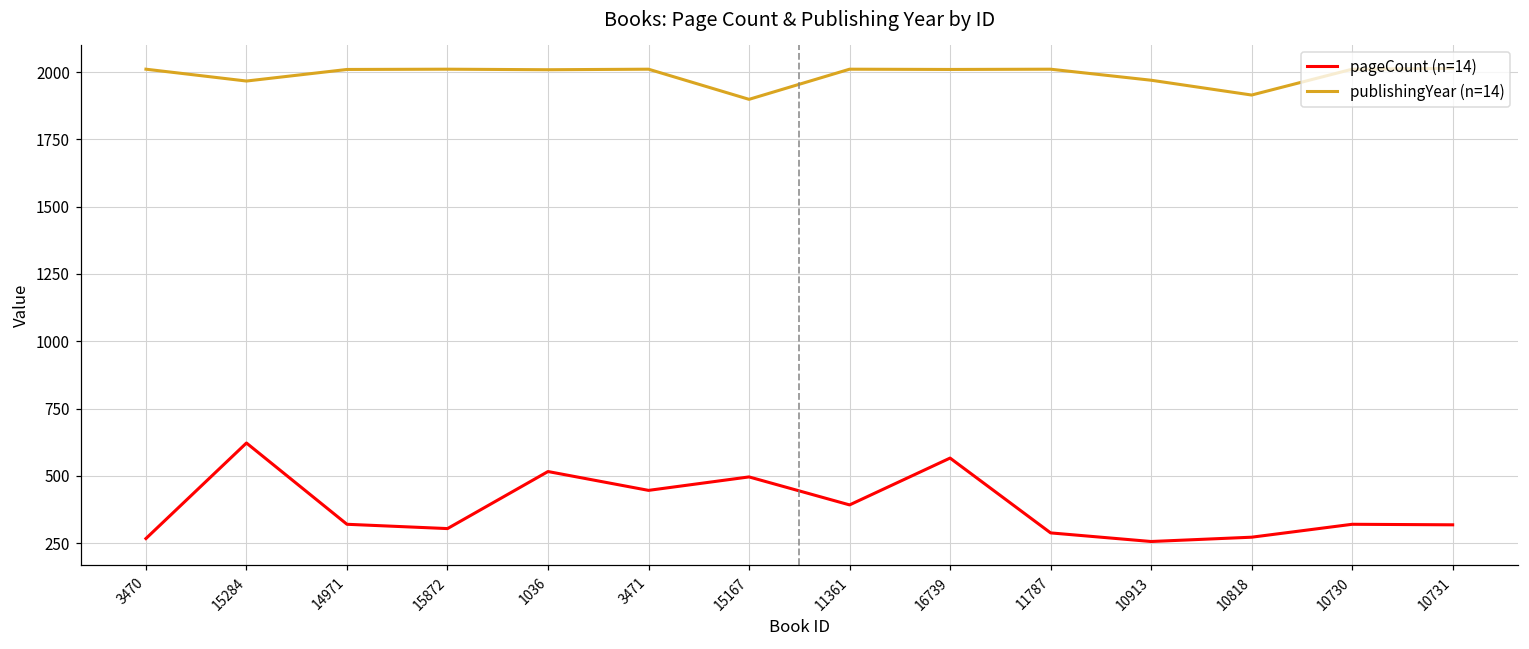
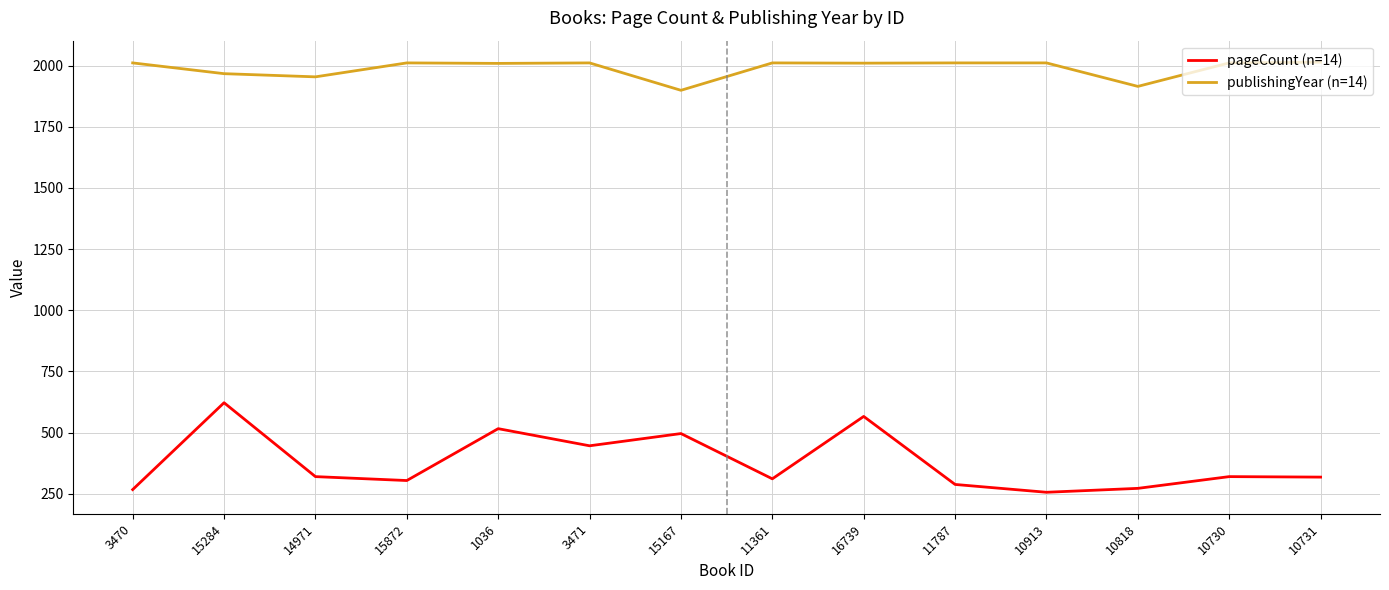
  {
    "pageCount (n=14)": {
      "3470": 270,
      "15284": 620,
      "14971": 320,
      "15872": 300,
      "1036": 520,
      "3471": 450,
      "15167": 500,
-     "11361": 390,
+     "11361": 310,
      "16739": 570,
      "11787": 290,
      "10913": 260,
      "10818": 270,
      "10730": 320,
      "10731": 320
    },
    "publishingYear (n=14)": {
      "3470": 2010,
      "15284": 1970,
-     "14971": 2010,
+     "14971": 1950,
      "15872": 2010,
      "1036": 2010,
      "3471": 2010,
      "15167": 1900,
      "11361": 2010,
      "16739": 2010,
      "11787": 2010,
-     "10913": 1970,
+     "10913": 2010,
      "10818": 1920
    }
  }
